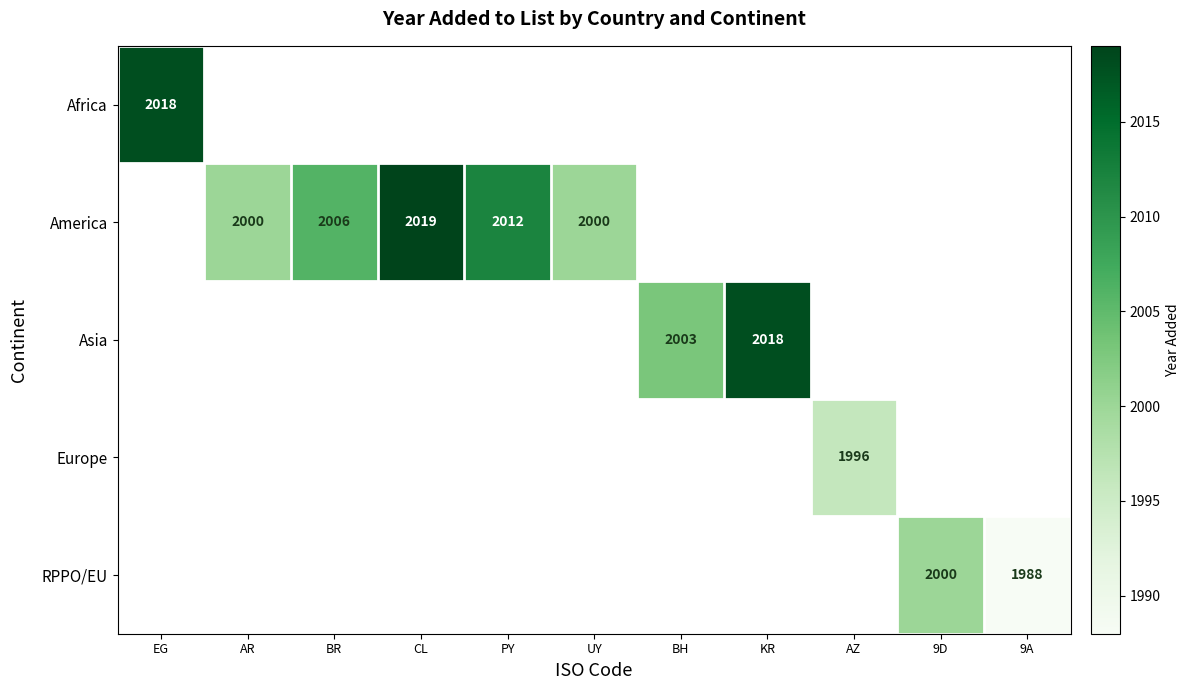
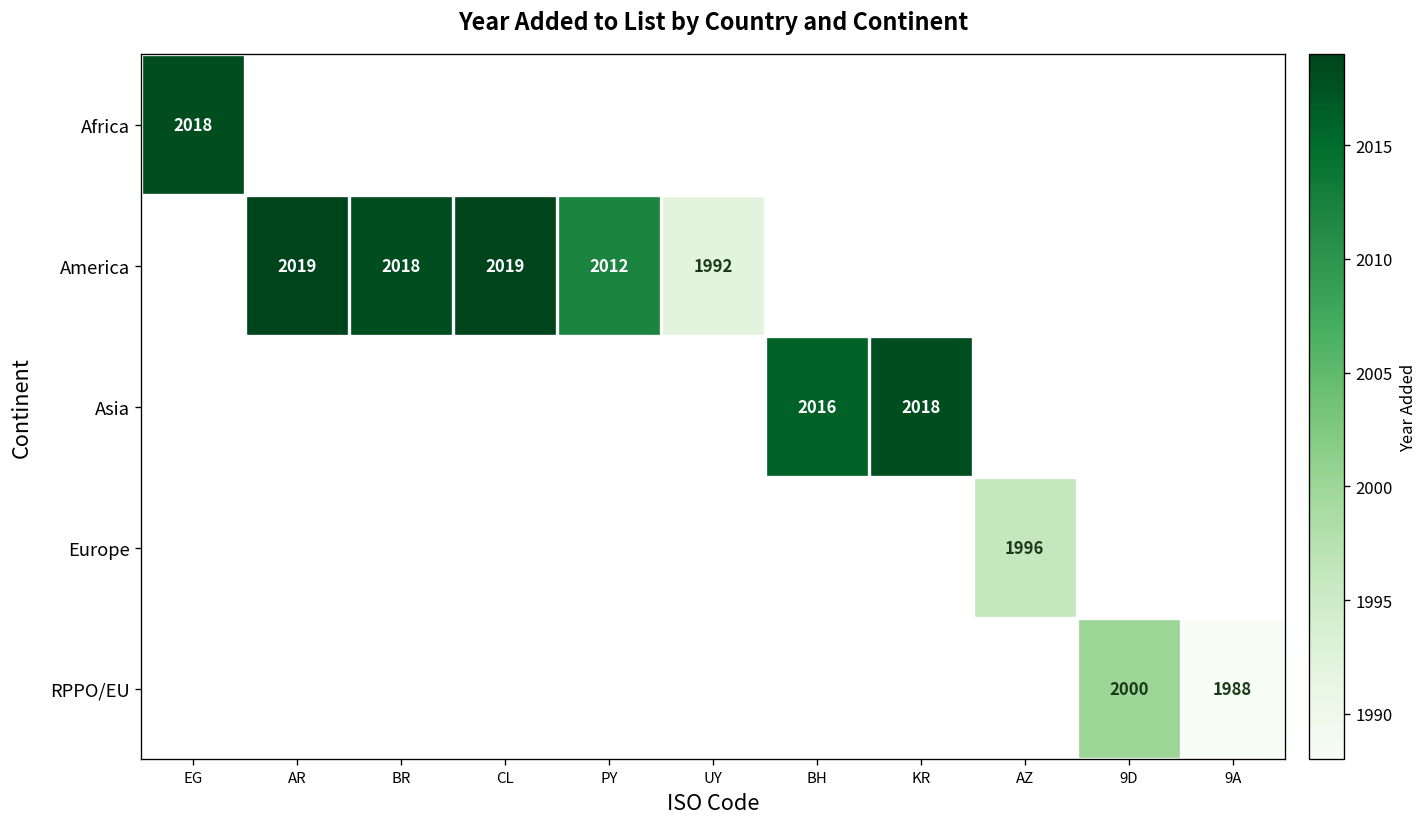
  {
    "Africa": {
      "EG": 2018
    },
    "America": {
-     "AR": 2000,
-     "BR": 2006,
+     "AR": 2019,
+     "BR": 2018,
      "CL": 2019,
      "PY": 2012,
-     "UY": 2000
+     "UY": 1992
    },
    "Asia": {
-     "BH": 2003,
+     "BH": 2016,
      "KR": 2018
    },
    "Europe": {
      "AZ": 1996
    },
    "RPPO/EU": {
      "9D": 2000,
      "9A": 1988
    }
  }
